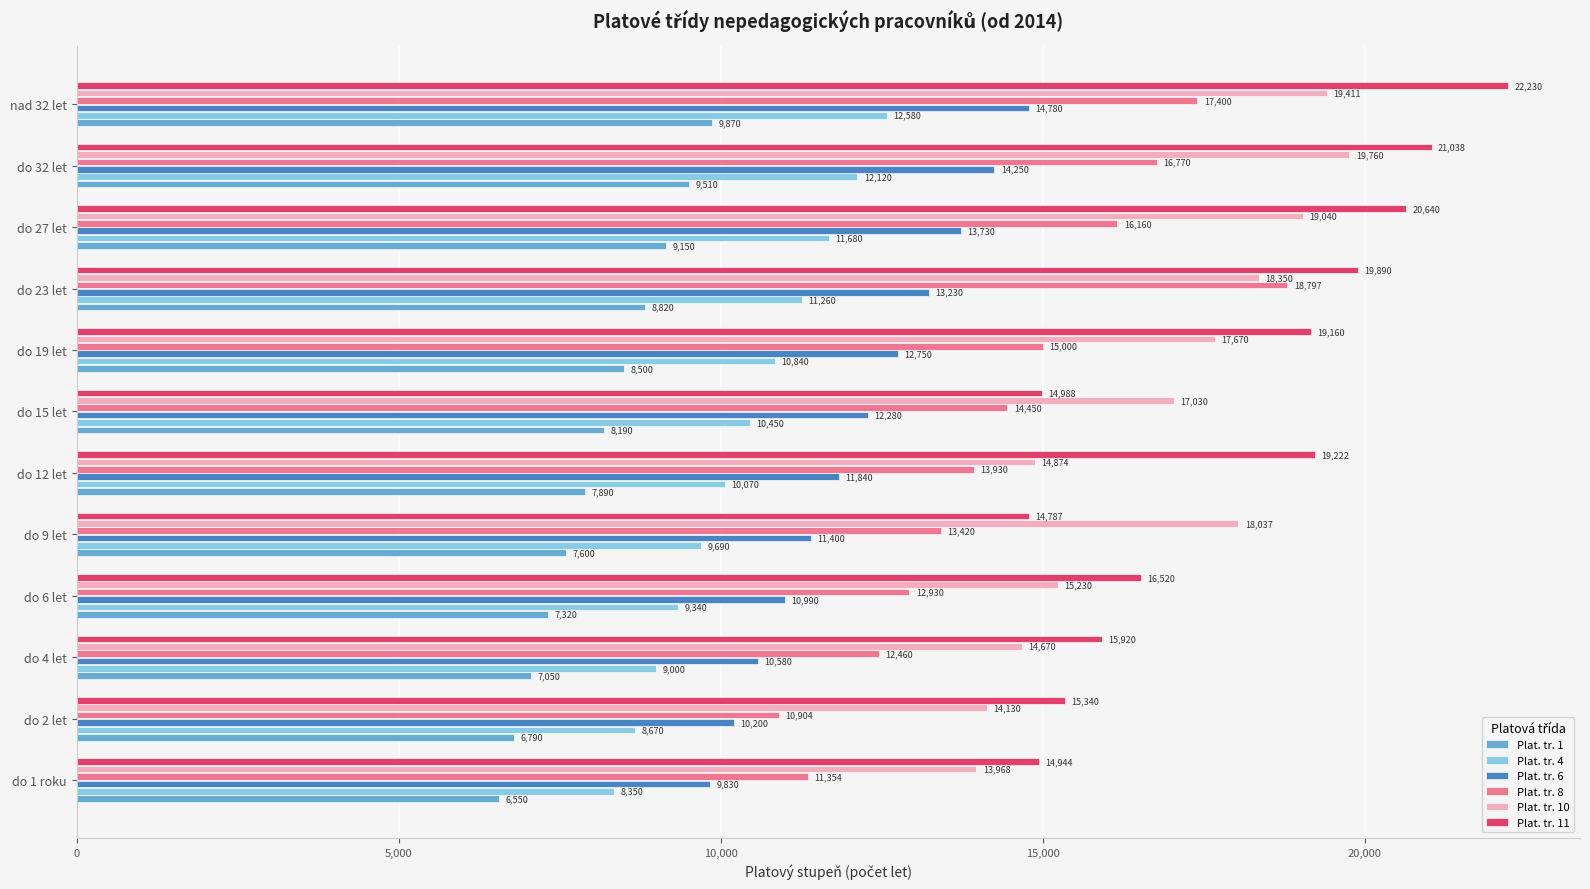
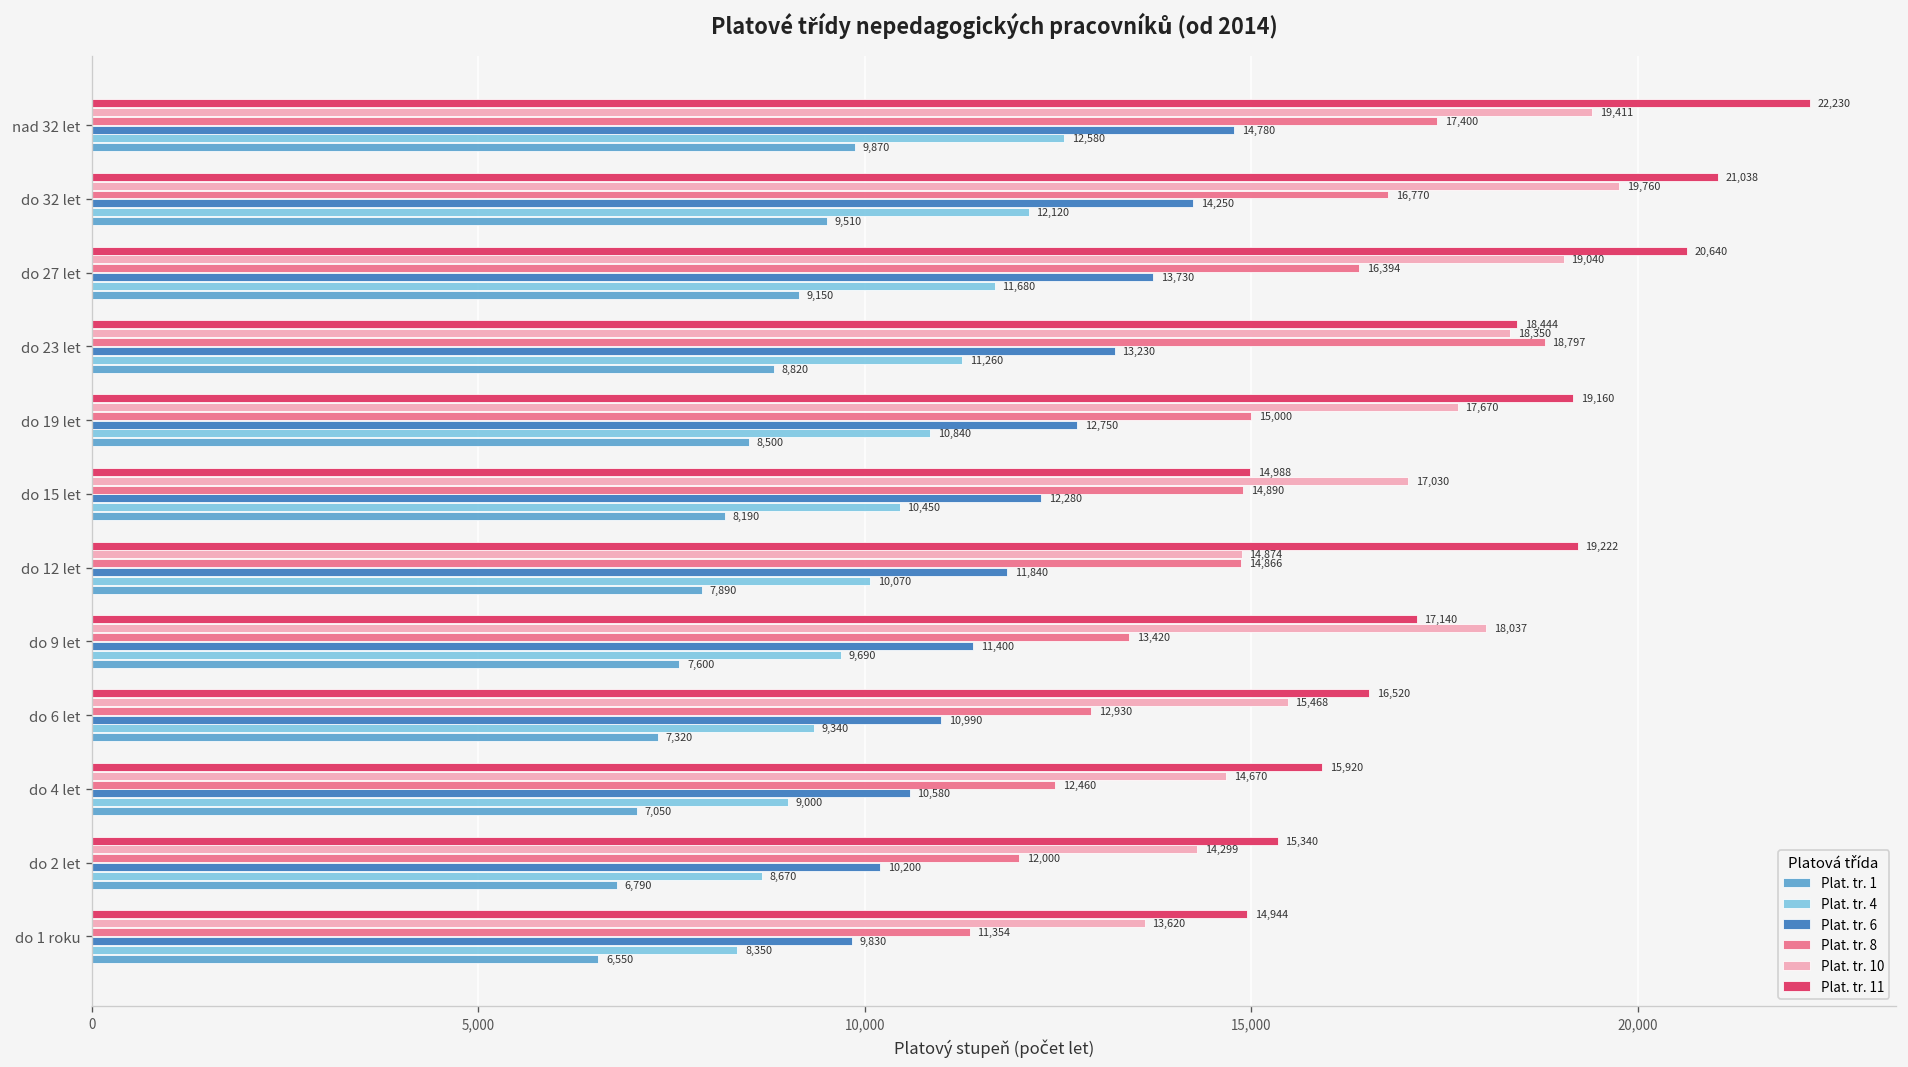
  {
    "Plat. tr. 8": {
      "nad 32 let": "17,400",
      "do 32 let": "16,770",
-     "do 27 let": "16,160",
+     "do 27 let": "16,394",
      "do 23 let": "18,797",
      "do 19 let": "15,000",
-     "do 15 let": "14,450",
-     "do 12 let": "13,930",
+     "do 15 let": "14,890",
+     "do 12 let": "14,866",
      "do 9 let": "13,420",
      "do 6 let": "12,930",
      "do 4 let": "12,460",
-     "do 2 let": "10,904",
+     "do 2 let": "12,000",
      "do 1 roku": "11,354"
    },
    "Plat. tr. 10": {
      "nad 32 let": "19,411",
      "do 32 let": "19,760",
      "do 27 let": "19,040",
      "do 23 let": "18,350",
      "do 19 let": "17,670",
      "do 15 let": "17,030",
      "do 12 let": "14,874",
      "do 9 let": "18,037",
-     "do 6 let": "15,230",
+     "do 6 let": "15,468",
      "do 4 let": "14,670",
-     "do 2 let": "14,130",
-     "do 1 roku": "13,968"
+     "do 2 let": "14,299",
+     "do 1 roku": "13,620"
    },
    "Plat. tr. 11": {
      "nad 32 let": "22,230",
      "do 32 let": "21,038",
      "do 27 let": "20,640",
-     "do 23 let": "19,890",
+     "do 23 let": "18,444",
      "do 19 let": "19,160",
      "do 15 let": "14,988",
      "do 12 let": "19,222",
-     "do 9 let": "14,787",
+     "do 9 let": "17,140",
      "do 6 let": "16,520",
      "do 4 let": "15,920",
      "do 2 let": "15,340",
      "do 1 roku": "14,944"
    }
  }
